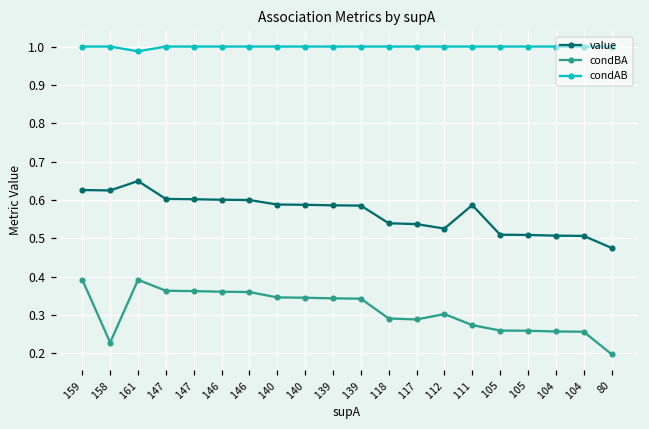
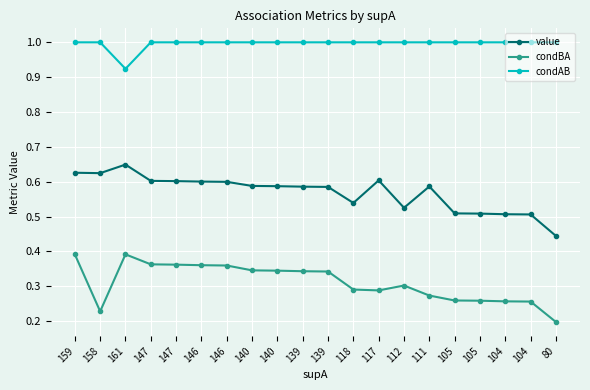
  {
    "value": {
      "159": 0.63,
      "158": 0.62,
      "161": 0.65,
      "118": 0.54,
-     "117": 0.54,
+     "117": 0.60,
      "112": 0.53,
      "111": 0.59,
-     "80": 0.47
+     "80": 0.44
    },
    "condBA": {
      "159": 0.39,
      "158": 0.23,
      "161": 0.39,
      "118": 0.29,
      "117": 0.29,
      "112": 0.30,
      "111": 0.27,
      "80": 0.20
    },
    "condAB": {
      "159": 1.00,
      "158": 1.00,
-     "161": 0.99,
+     "161": 0.92,
      "118": 1.00,
      "117": 1.00,
      "112": 1.00,
      "111": 1.00
    }
  }
